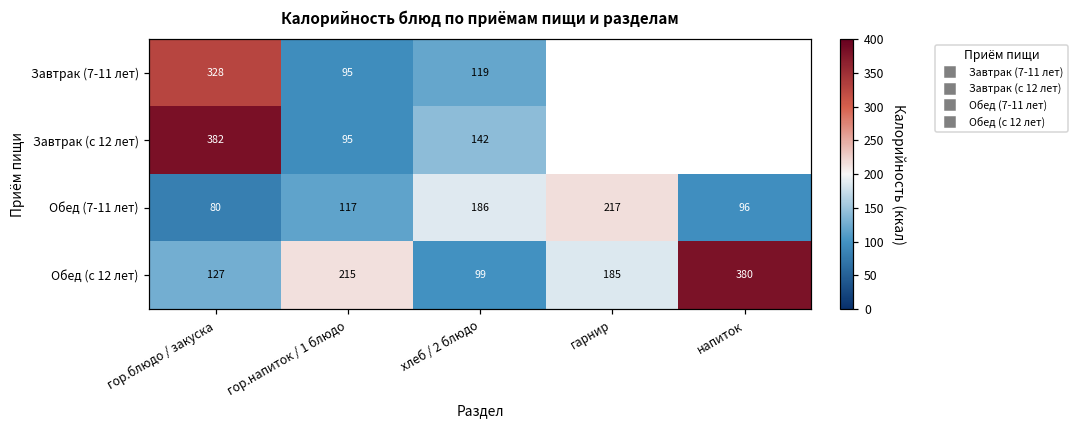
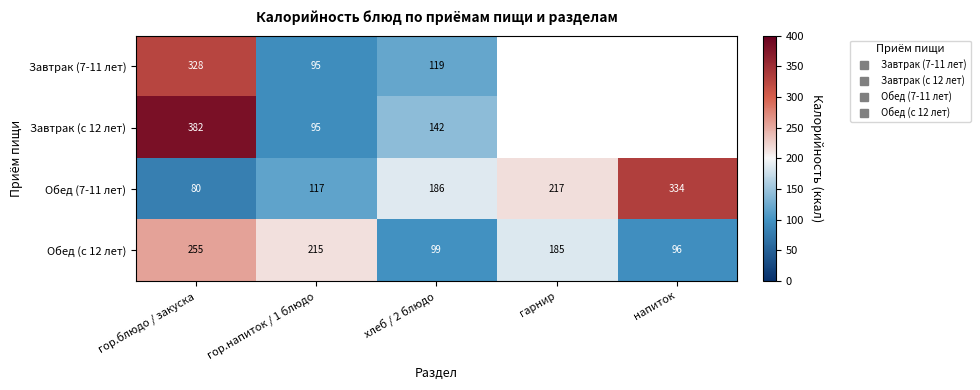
  {
    "Завтрак (7-11 лет)": {
      "гор.блюдо / закуска": 328,
      "гор.напиток / 1 блюдо": 95,
      "хлеб / 2 блюдо": 119
    },
    "Завтрак (с 12 лет)": {
      "гор.блюдо / закуска": 382,
      "гор.напиток / 1 блюдо": 95,
      "хлеб / 2 блюдо": 142
    },
    "Обед (7-11 лет)": {
      "гор.блюдо / закуска": 80,
      "гор.напиток / 1 блюдо": 117,
      "хлеб / 2 блюдо": 186,
      "гарнир": 217,
-     "напиток": 96
+     "напиток": 334
    },
    "Обед (с 12 лет)": {
-     "гор.блюдо / закуска": 127,
+     "гор.блюдо / закуска": 255,
      "гор.напиток / 1 блюдо": 215,
      "хлеб / 2 блюдо": 99,
      "гарнир": 185,
-     "напиток": 380
+     "напиток": 96
    }
  }
